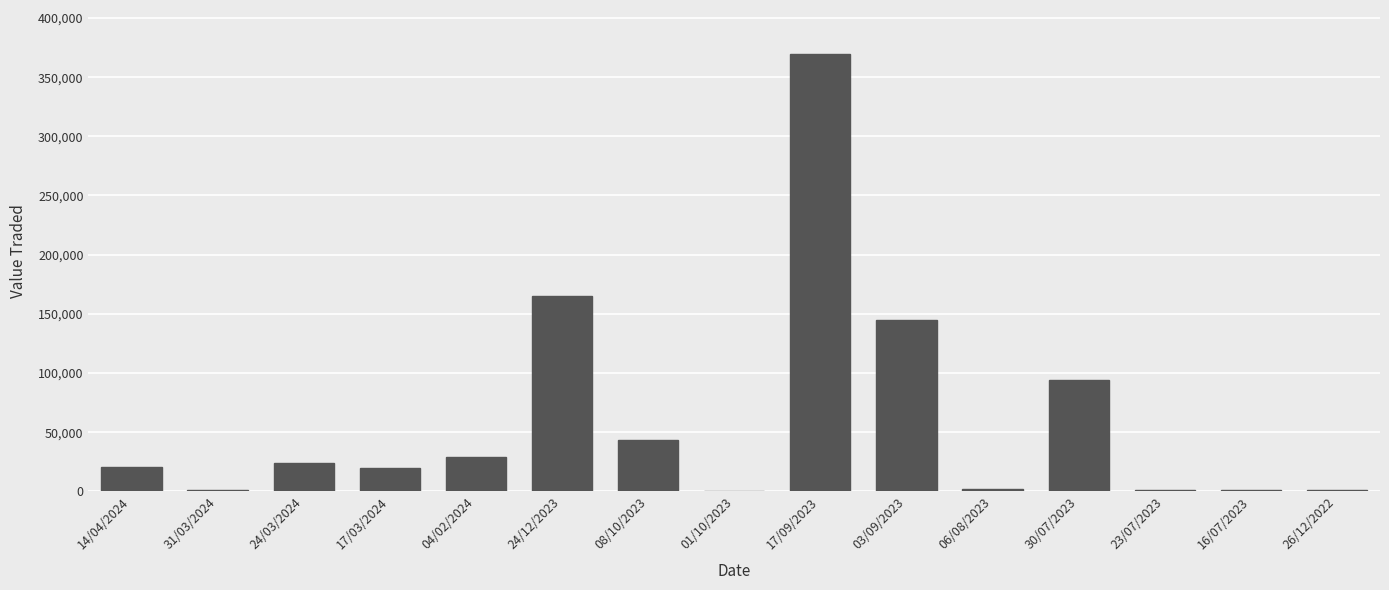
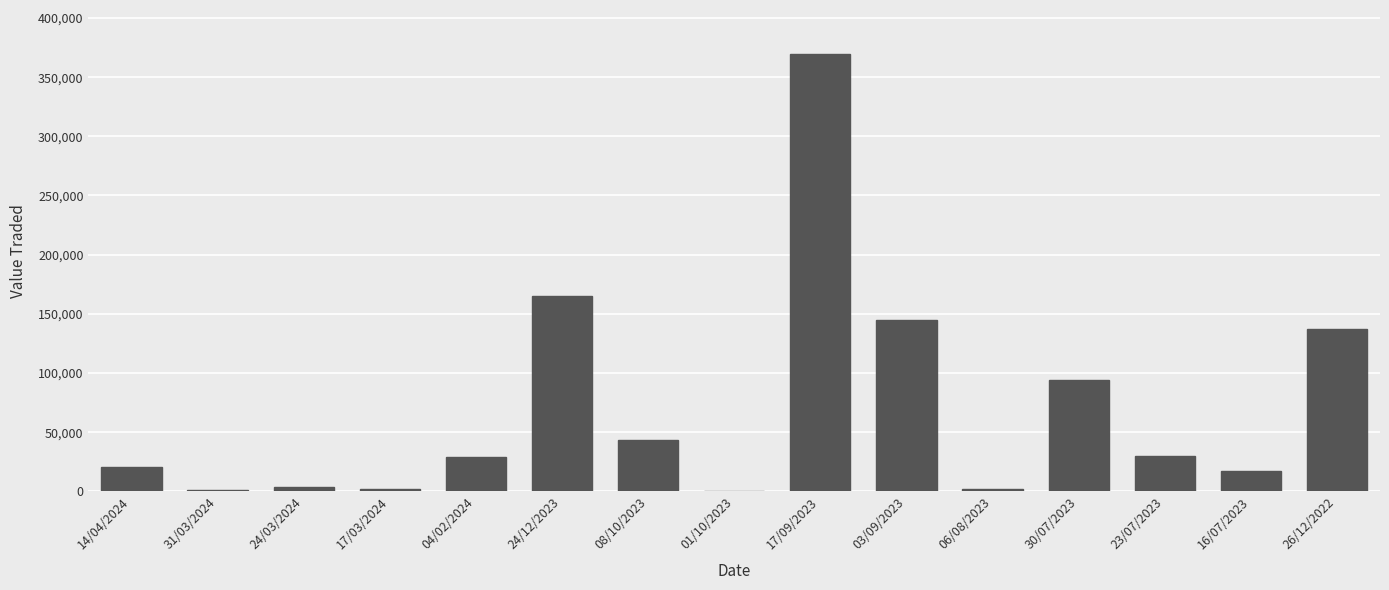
  {
    "14/04/2024": "21,000",
-   "24/03/2024": "24,000",
-   "17/03/2024": "19,000",
+   "24/03/2024": "4,000",
+   "17/03/2024": "2,000",
    "04/02/2024": "29,000",
    "24/12/2023": "165,000",
    "08/10/2023": "43,000",
    "17/09/2023": "370,000",
    "03/09/2023": "145,000",
    "30/07/2023": "94,000",
-   "23/07/2023": "1,000",
-   "16/07/2023": "1,000",
-   "26/12/2022": "1,000"
+   "23/07/2023": "30,000",
+   "16/07/2023": "17,000",
+   "26/12/2022": "137,000"
  }
